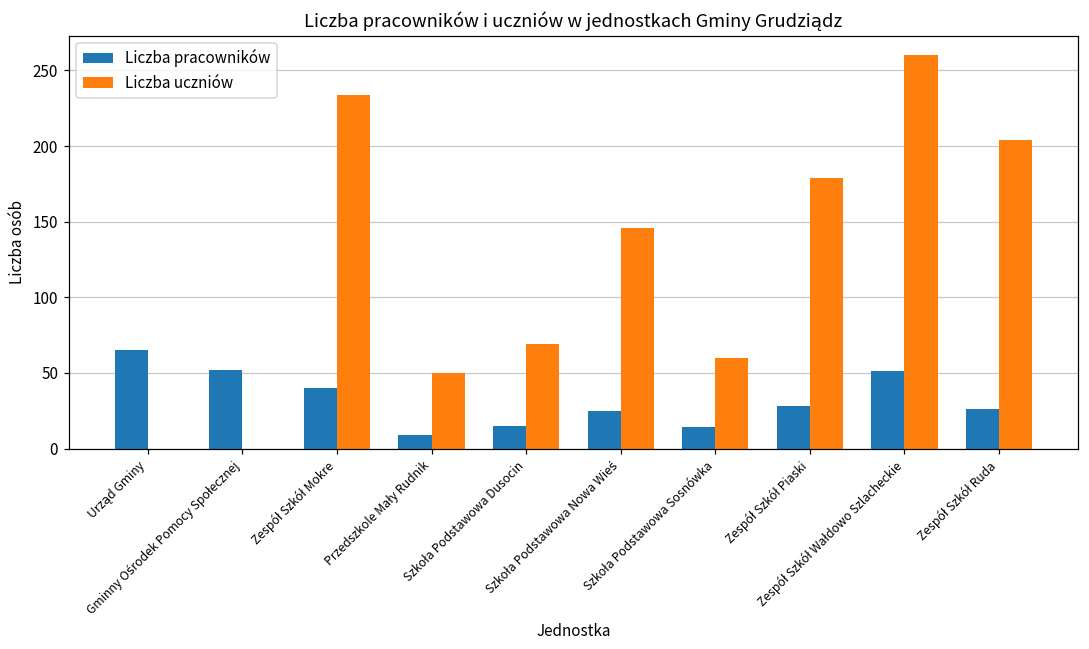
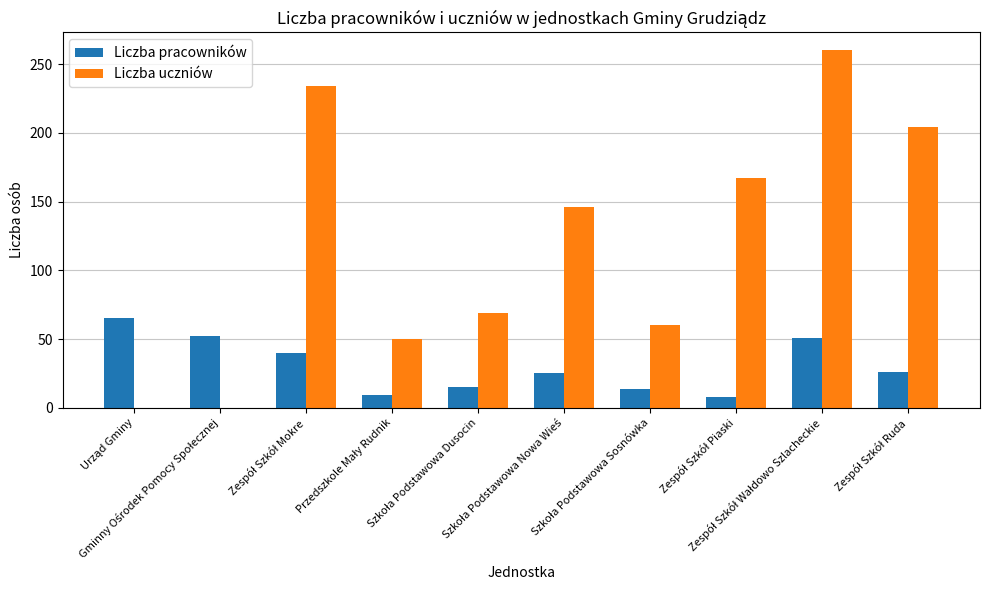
  {
    "Liczba pracowników": {
      "Urząd Gminy": 65,
      "Gminny Ośrodek Pomocy Społecznej": 52,
      "Zespół Szkół Mokre": 40,
      "Przedszkole Mały Rudnik": 9,
      "Szkoła Podstawowa Dusocin": 15,
      "Szkoła Podstawowa Nowa Wieś": 25,
      "Szkoła Podstawowa Sosnówka": 14,
-     "Zespół Szkół Piaski": 28,
+     "Zespół Szkół Piaski": 8,
      "Zespół Szkół Wałdowo Szlacheckie": 51,
      "Zespół Szkół Ruda": 26
    },
    "Liczba uczniów": {
      "Urząd Gminy": 0,
      "Gminny Ośrodek Pomocy Społecznej": 0,
      "Zespół Szkół Mokre": 234,
      "Przedszkole Mały Rudnik": 50,
      "Szkoła Podstawowa Dusocin": 69,
      "Szkoła Podstawowa Nowa Wieś": 146,
      "Szkoła Podstawowa Sosnówka": 60,
-     "Zespół Szkół Piaski": 179,
+     "Zespół Szkół Piaski": 167,
      "Zespół Szkół Wałdowo Szlacheckie": 260,
      "Zespół Szkół Ruda": 204
    }
  }
